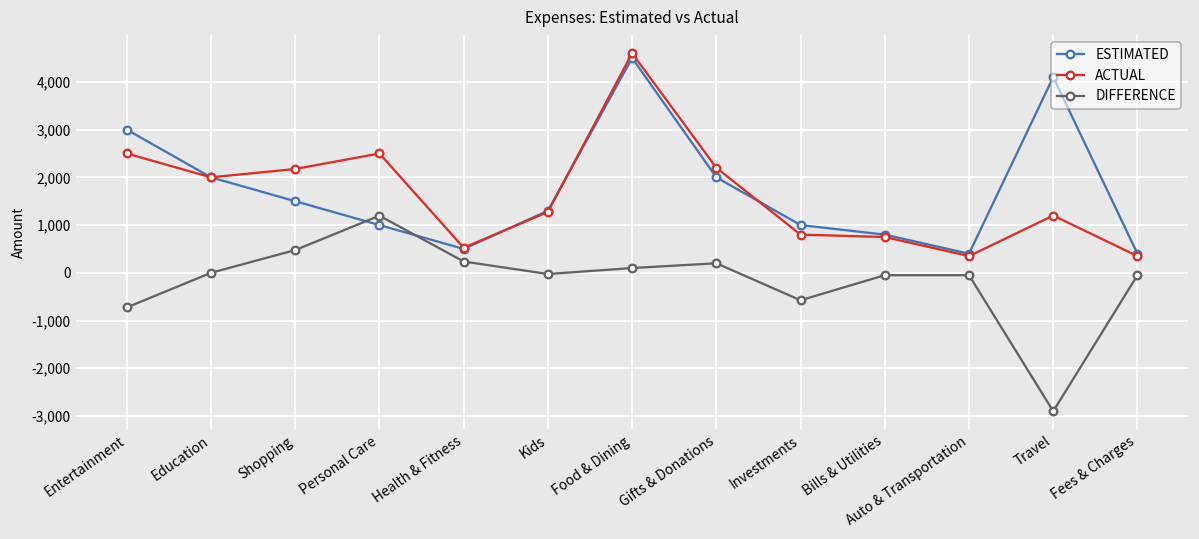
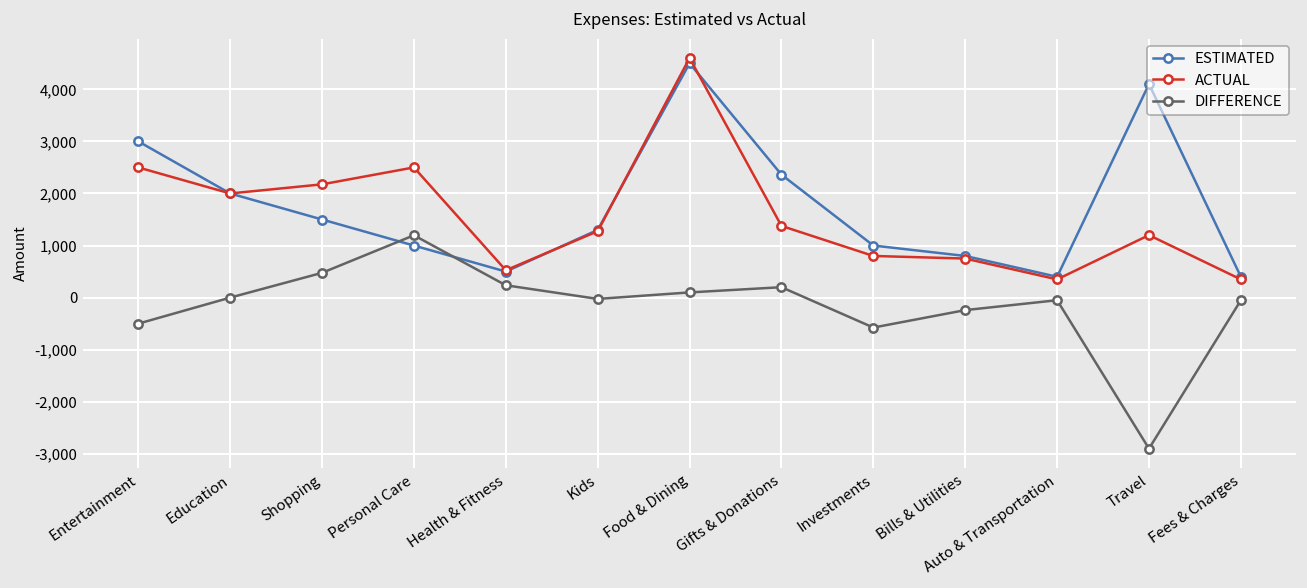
  {
    "ESTIMATED": {
      "Entertainment": "3,000",
      "Shopping": "1,500",
      "Personal Care": "1,000",
      "Food & Dining": "4,500",
-     "Gifts & Donations": "2,000",
+     "Gifts & Donations": "2,400",
      "Investments": "1,000"
    },
    "ACTUAL": {
      "Entertainment": "2,500",
      "Shopping": "2,200",
      "Personal Care": "2,500",
      "Food & Dining": "4,600",
-     "Gifts & Donations": "2,200",
+     "Gifts & Donations": "1,400",
      "Investments": "800",
      "Travel": "1,200"
    },
    "DIFFERENCE": {
-     "Entertainment": "-700",
+     "Entertainment": "-500",
      "Education": "0",
      "Shopping": "500",
      "Personal Care": "1,200",
      "Health & Fitness": "200",
      "Kids": "0",
      "Food & Dining": "100",
      "Gifts & Donations": "200",
      "Investments": "-600",
-     "Bills & Utilities": "-100",
+     "Bills & Utilities": "-200",
      "Auto & Transportation": "-100",
      "Travel": "-2,900",
      "Fees & Charges": "-100"
    }
  }
